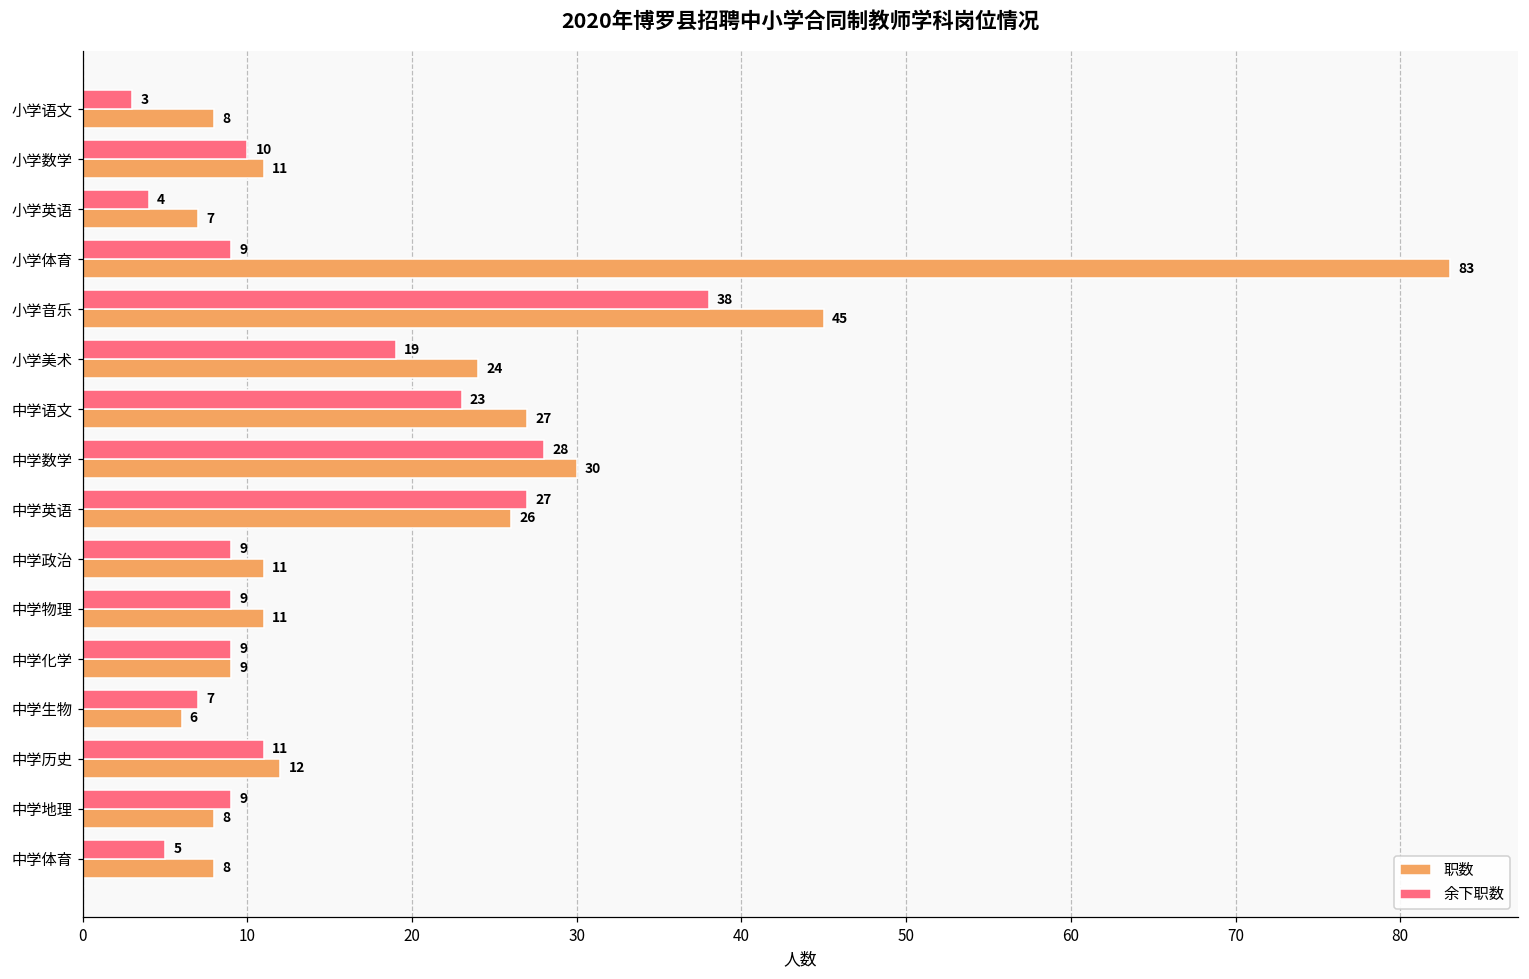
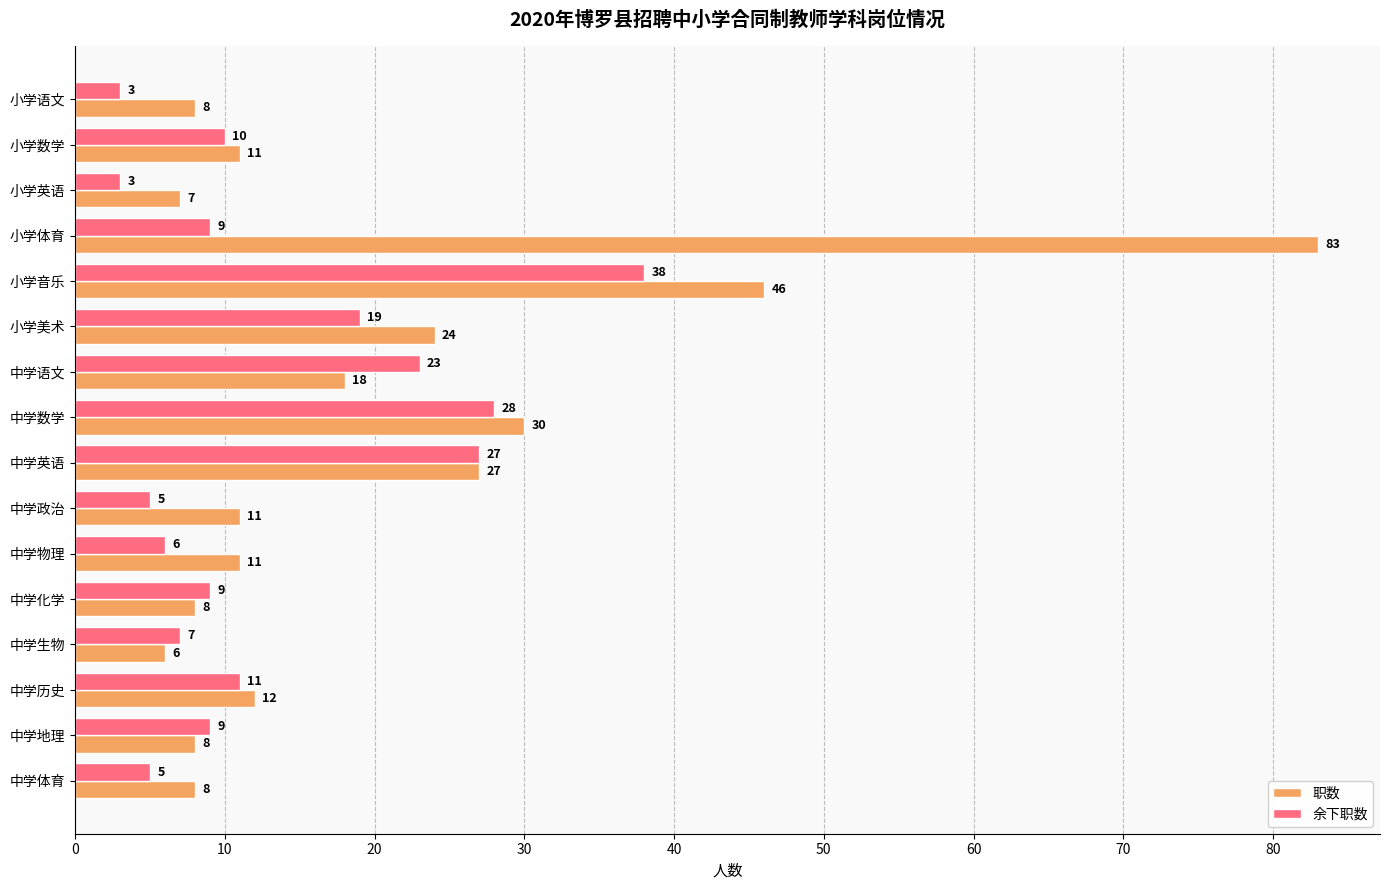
  {
    "职数": {
      "小学语文": 8,
      "小学数学": 11,
      "小学英语": 7,
      "小学体育": 83,
-     "小学音乐": 45,
+     "小学音乐": 46,
      "小学美术": 24,
-     "中学语文": 27,
+     "中学语文": 18,
      "中学数学": 30,
-     "中学英语": 26,
+     "中学英语": 27,
      "中学政治": 11,
      "中学物理": 11,
-     "中学化学": 9,
+     "中学化学": 8,
      "中学生物": 6,
      "中学历史": 12,
      "中学地理": 8,
      "中学体育": 8
    },
    "余下职数": {
      "小学语文": 3,
      "小学数学": 10,
-     "小学英语": 4,
+     "小学英语": 3,
      "小学体育": 9,
      "小学音乐": 38,
      "小学美术": 19,
      "中学语文": 23,
      "中学数学": 28,
      "中学英语": 27,
-     "中学政治": 9,
-     "中学物理": 9,
+     "中学政治": 5,
+     "中学物理": 6,
      "中学化学": 9,
      "中学生物": 7,
      "中学历史": 11,
      "中学地理": 9,
      "中学体育": 5
    }
  }
